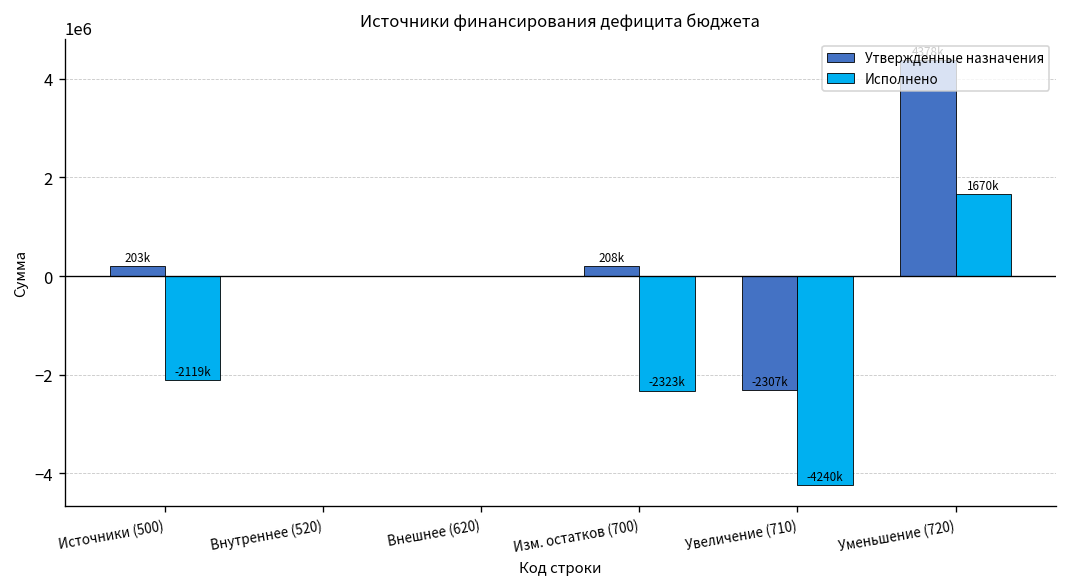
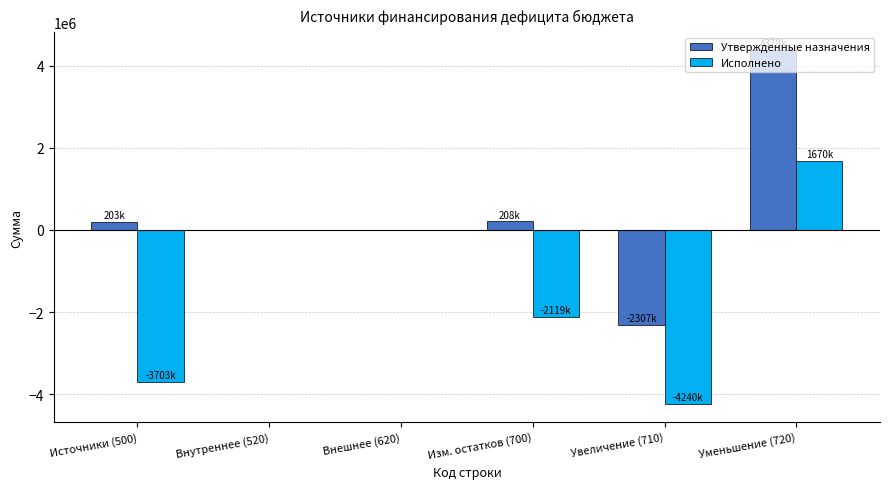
  {
    "Утвержденные назначения": {
      "Источники (500)": "203k",
      "Изм. остатков (700)": "208k",
      "Увеличение (710)": "-2307k"
    },
    "Исполнено": {
-     "Источники (500)": "-2119k",
-     "Изм. остатков (700)": "-2323k",
+     "Источники (500)": "-3703k",
+     "Изм. остатков (700)": "-2119k",
      "Увеличение (710)": "-4240k",
      "Уменьшение (720)": "1670k"
    }
  }
